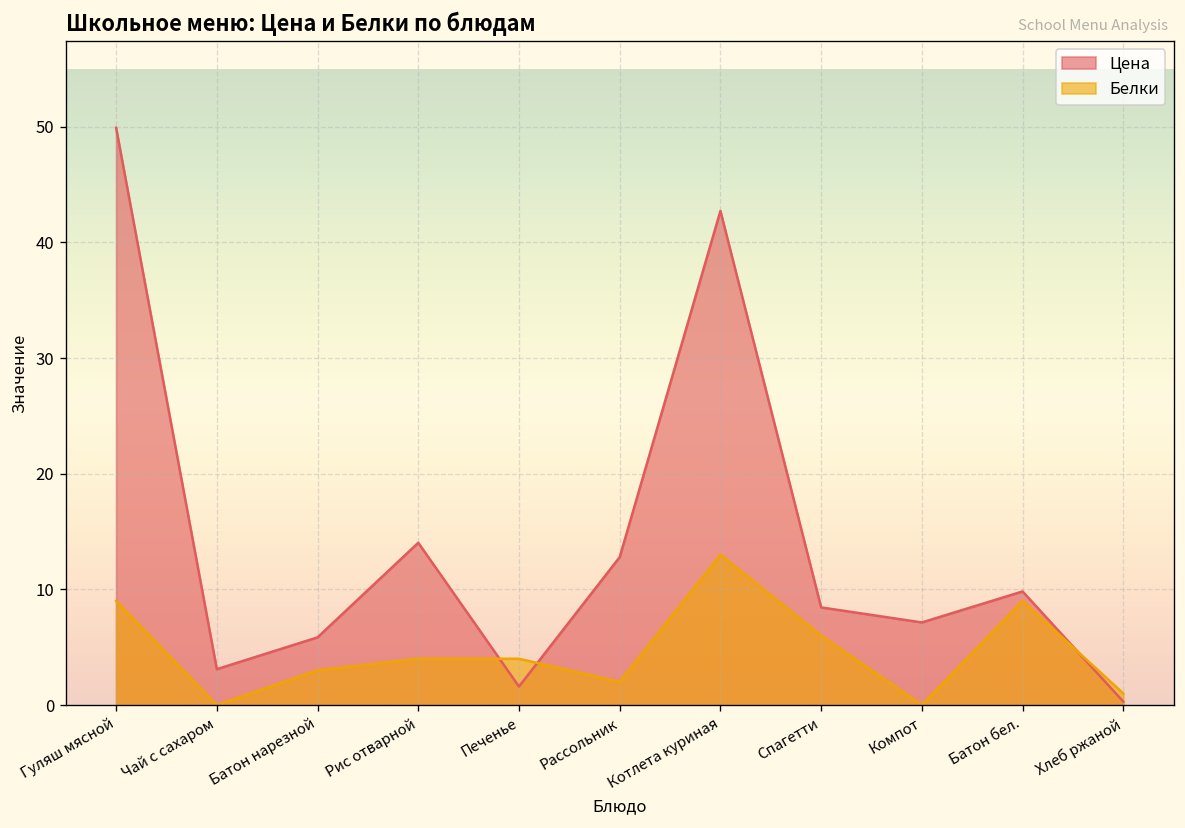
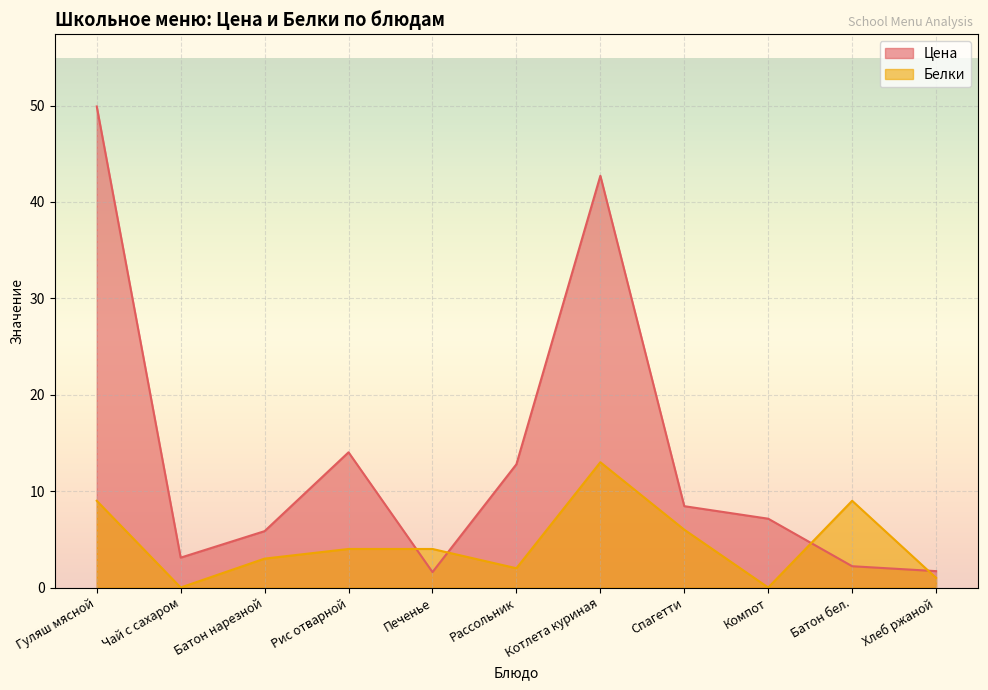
  {
    "Цена": {
      "Гуляш мясной": 50,
      "Чай с сахаром": 3,
      "Батон нарезной": 6,
      "Рис отварной": 14,
      "Печенье": 2,
      "Рассольник": 13,
      "Котлета куриная": 43,
      "Спагетти": 8,
      "Компот": 7,
-     "Батон бел.": 10,
-     "Хлеб ржаной": 0
+     "Батон бел.": 2,
+     "Хлеб ржаной": 2
    },
    "Белки": {
      "Гуляш мясной": 9,
      "Чай с сахаром": 0,
      "Батон нарезной": 3,
      "Рис отварной": 4,
      "Печенье": 4,
      "Рассольник": 2,
      "Котлета куриная": 13,
      "Спагетти": 6,
      "Компот": 0,
      "Батон бел.": 9,
      "Хлеб ржаной": 1
    }
  }
